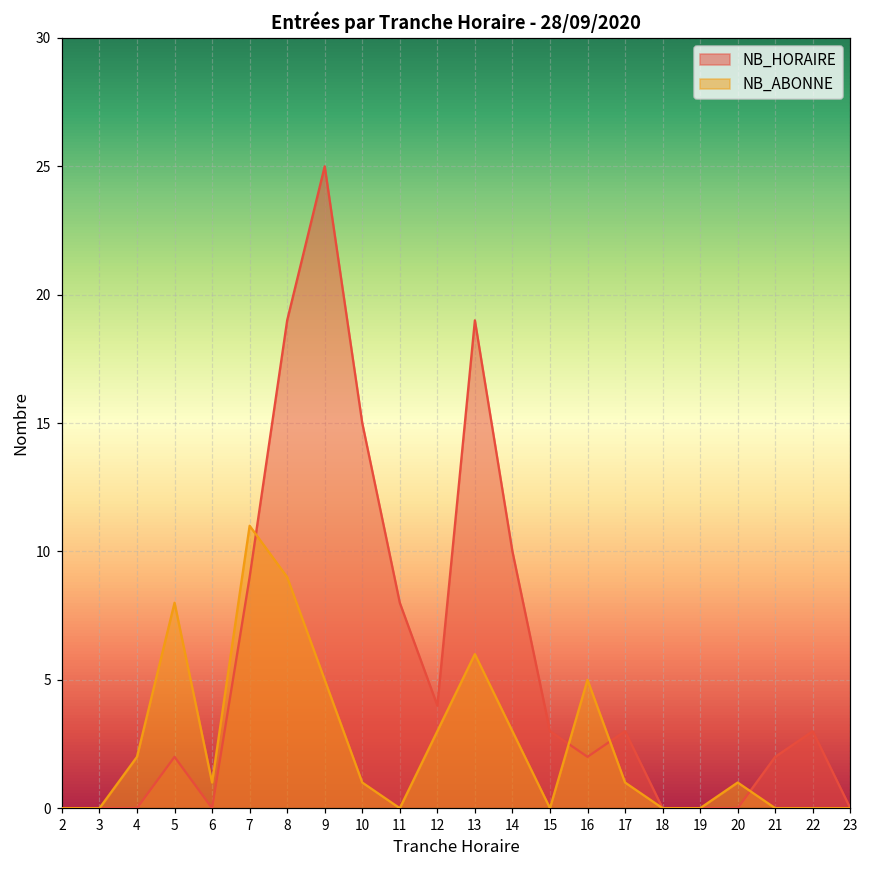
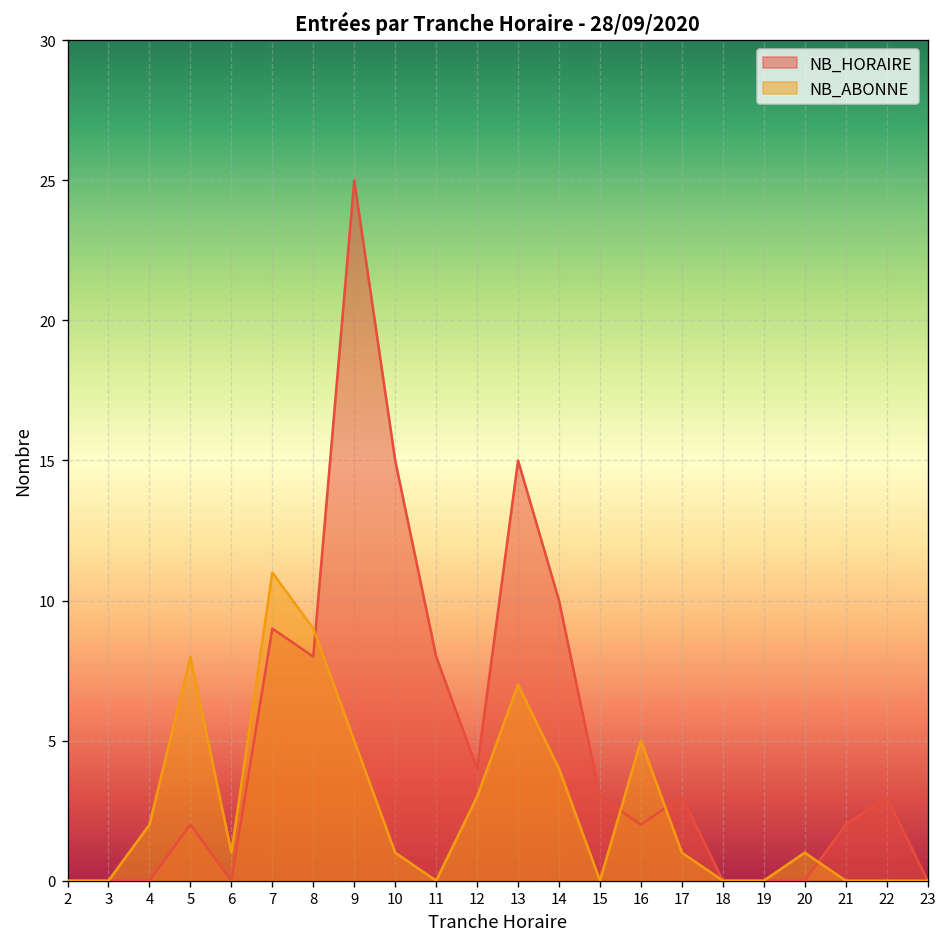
  {
    "NB_HORAIRE": {
      "4": 0,
      "5": 2,
      "6": 0,
      "7": 9,
-     "8": 19,
+     "8": 8,
      "9": 25,
      "10": 15,
      "11": 8,
      "12": 4,
-     "13": 19,
+     "13": 15,
      "14": 10,
      "15": 3,
      "16": 2,
      "17": 3,
      "20": 0,
      "21": 2,
      "22": 3
    },
    "NB_ABONNE": {
      "4": 2,
      "5": 8,
      "6": 1,
      "7": 11,
      "8": 9,
      "9": 5,
      "10": 1,
      "11": 0,
      "12": 3,
-     "13": 6,
-     "14": 3,
+     "13": 7,
+     "14": 4,
      "15": 0,
      "16": 5,
      "17": 1,
      "20": 1,
      "21": 0,
      "22": 0
    }
  }
